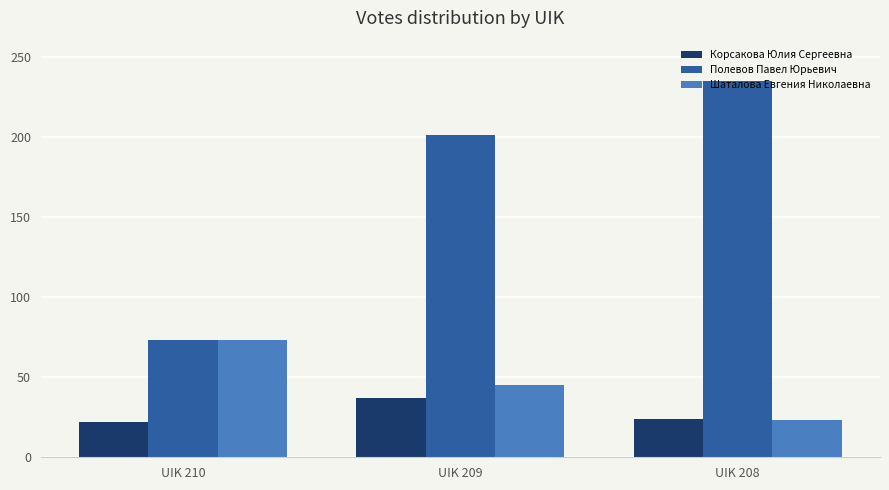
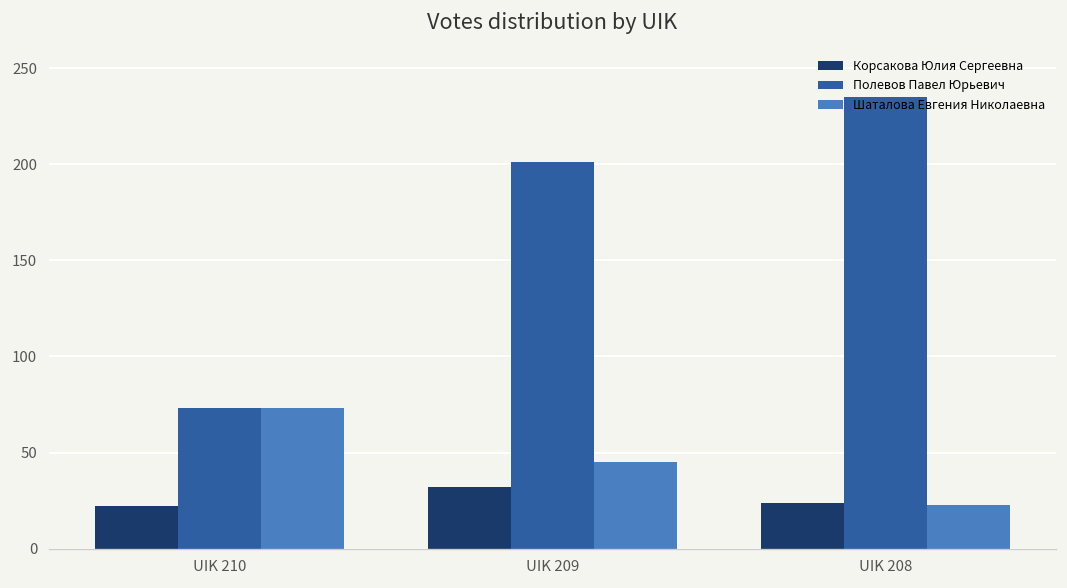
  {
    "Корсакова Юлия Сергеевна": {
      "UIK 210": 22,
-     "UIK 209": 37,
+     "UIK 209": 32,
      "UIK 208": 24
    }
  }
